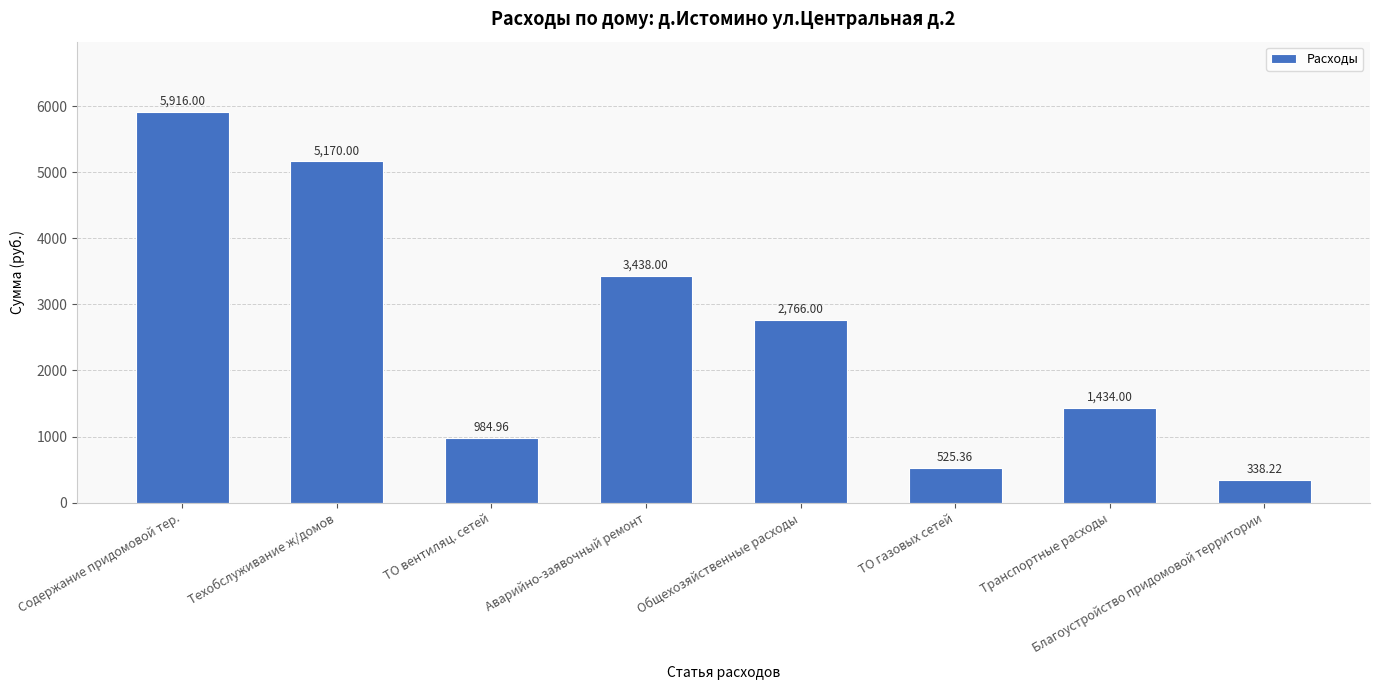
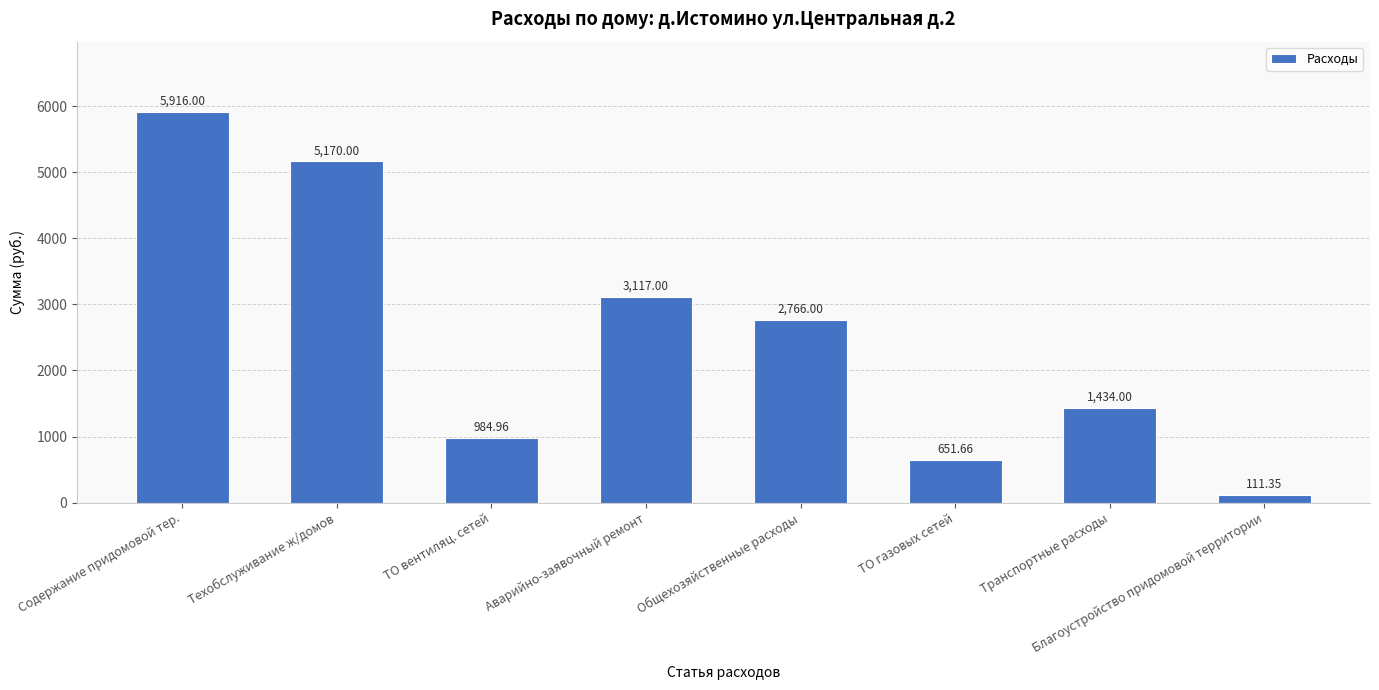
  {
    "Содержание придомовой тер.": "5,916.00",
    "Техобслуживание ж/домов": "5,170.00",
    "ТО вентиляц. сетей": "984.96",
-   "Аварийно-заявочный ремонт": "3,438.00",
+   "Аварийно-заявочный ремонт": "3,117.00",
    "Общехозяйственные расходы": "2,766.00",
-   "ТО газовых сетей": "525.36",
+   "ТО газовых сетей": "651.66",
    "Транспортные расходы": "1,434.00",
-   "Благоустройство придомовой территории": "338.22"
+   "Благоустройство придомовой территории": "111.35"
  }
